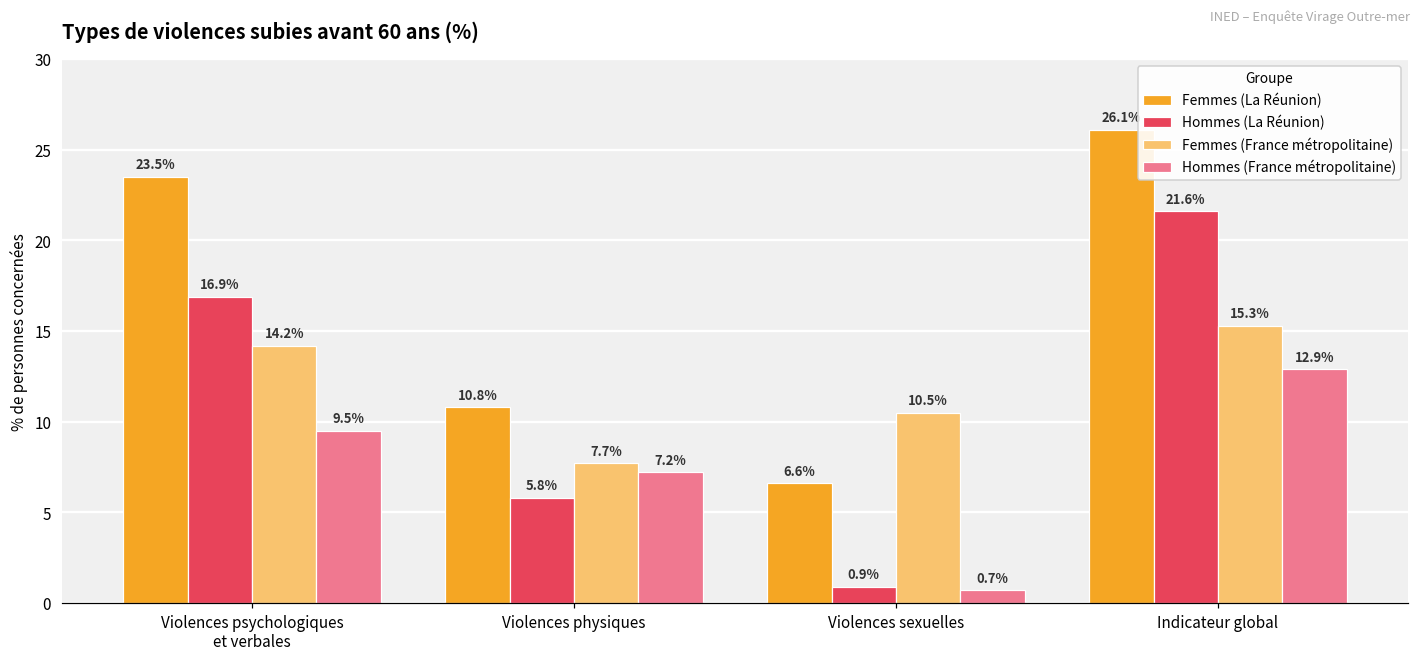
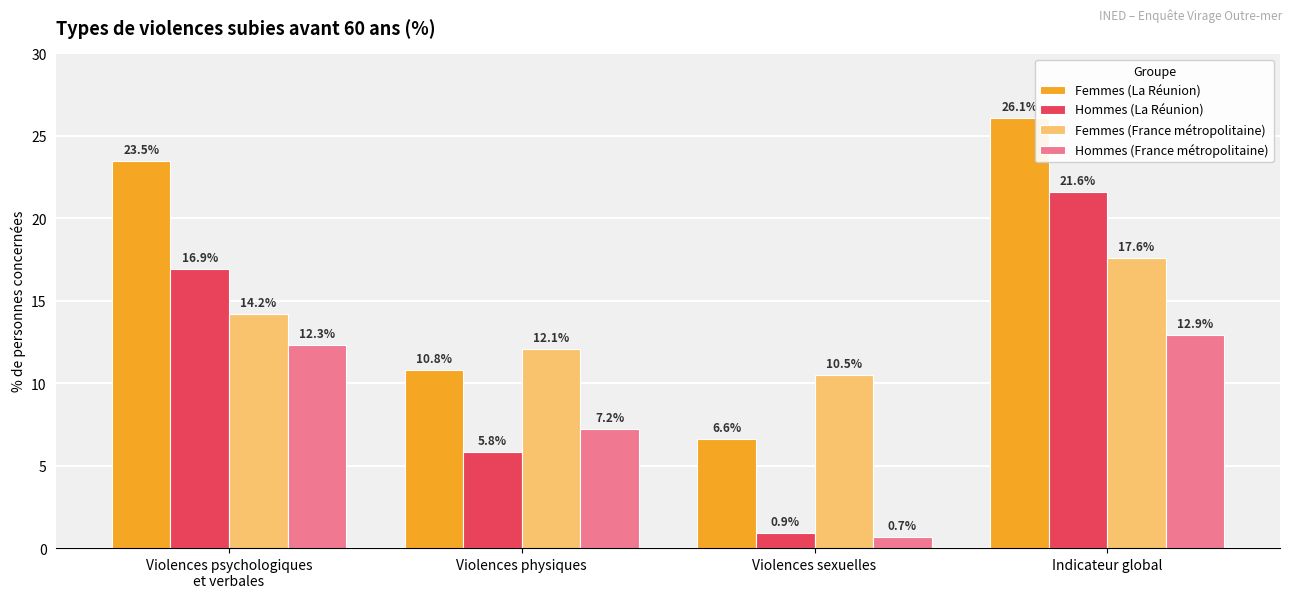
  {
    "Femmes (La Réunion)": {
      "Violences psychologiques et verbales": "23.5%",
      "Violences physiques": "10.8%",
      "Violences sexuelles": "6.6%"
    },
    "Hommes (La Réunion)": {
      "Violences psychologiques et verbales": "16.9%",
      "Violences physiques": "5.8%",
      "Violences sexuelles": "0.9%",
      "Indicateur global": "21.6%"
    },
    "Femmes (France métropolitaine)": {
      "Violences psychologiques et verbales": "14.2%",
-     "Violences physiques": "7.7%",
+     "Violences physiques": "12.1%",
      "Violences sexuelles": "10.5%",
-     "Indicateur global": "15.3%"
+     "Indicateur global": "17.6%"
    },
    "Hommes (France métropolitaine)": {
-     "Violences psychologiques et verbales": "9.5%",
+     "Violences psychologiques et verbales": "12.3%",
      "Violences physiques": "7.2%",
      "Violences sexuelles": "0.7%",
      "Indicateur global": "12.9%"
    }
  }
